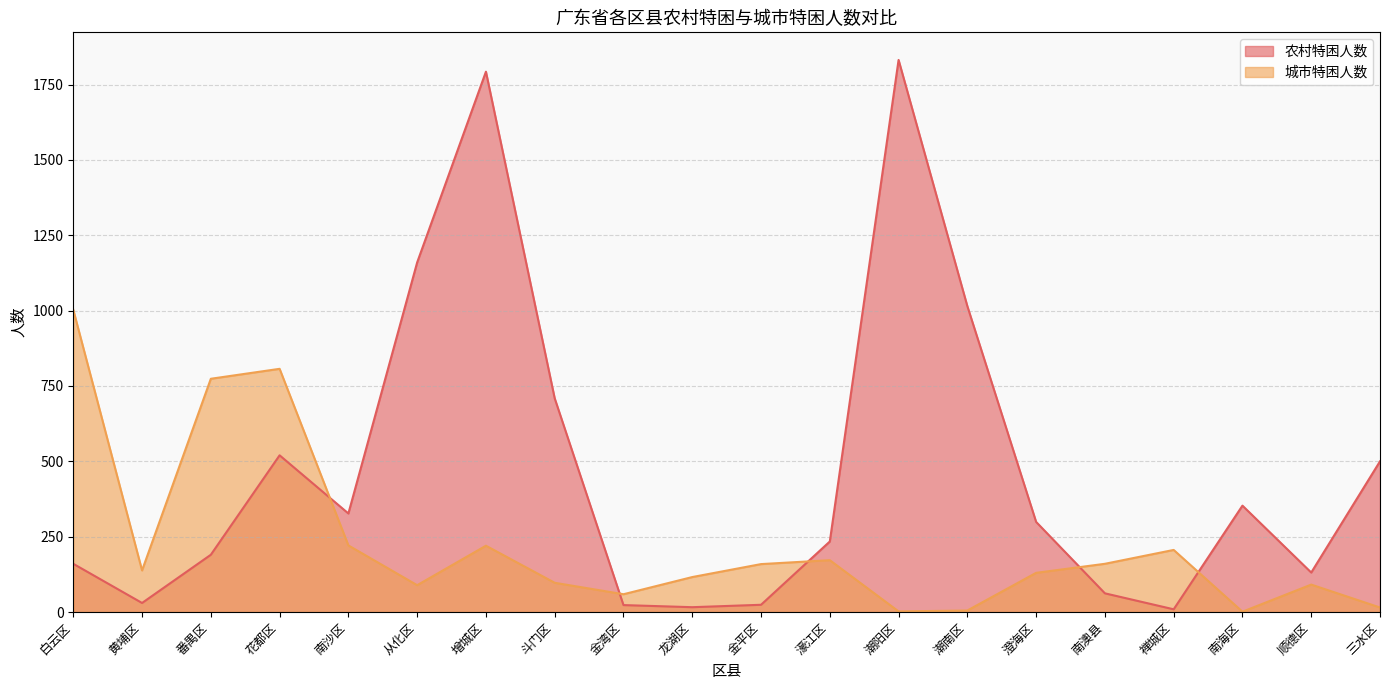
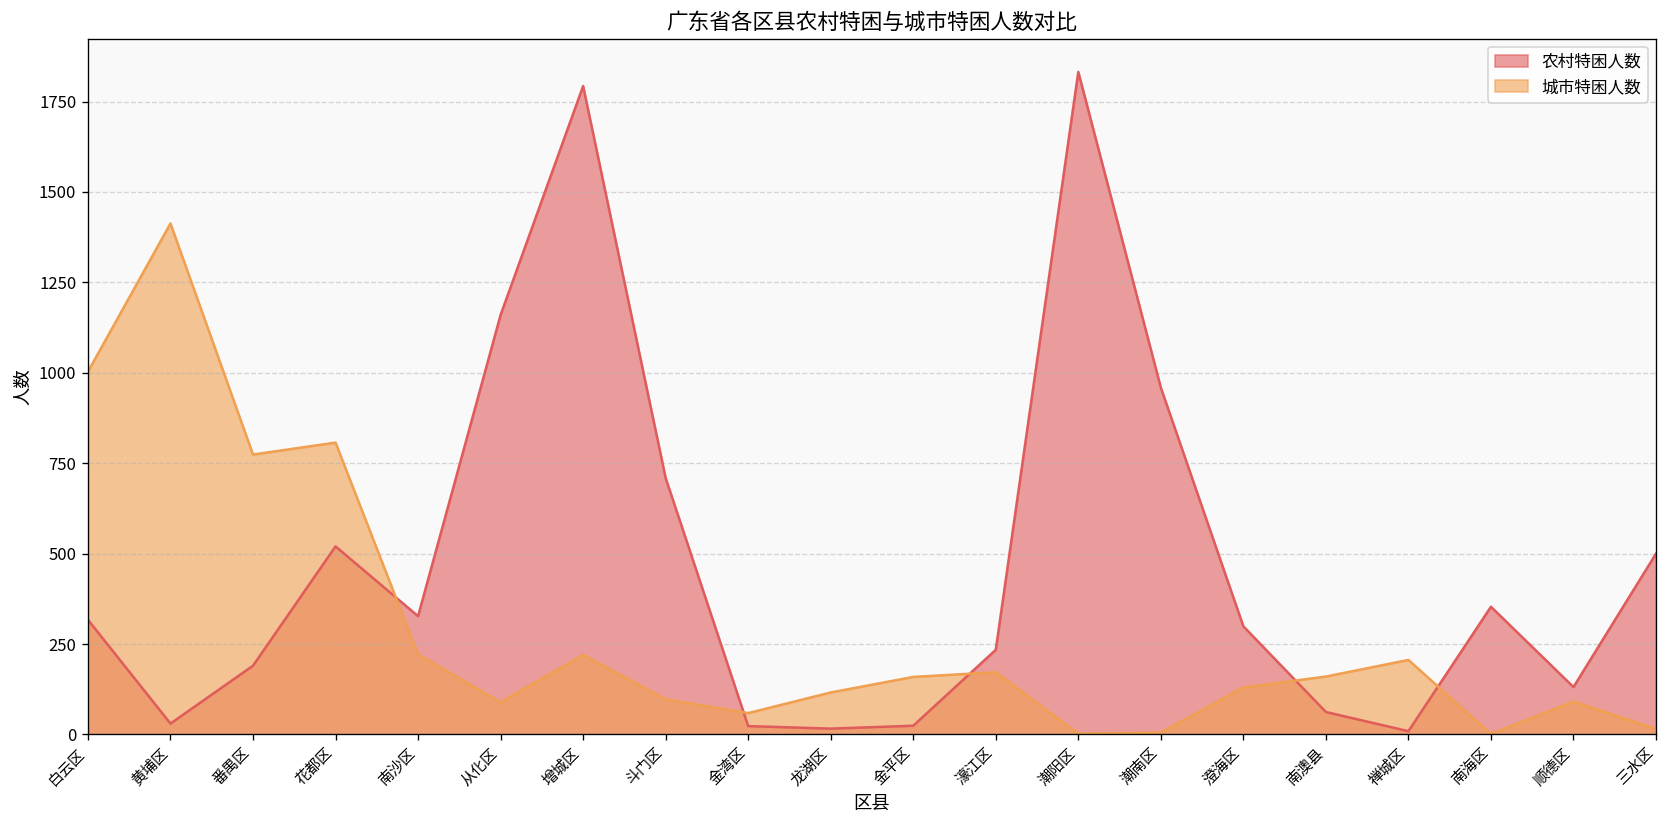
  {
    "农村特困人数": {
-     "白云区": 160,
+     "白云区": 320,
      "黄埔区": 30,
      "番禺区": 190,
      "花都区": 520,
      "南沙区": 330,
      "从化区": 1160,
      "增城区": 1790,
      "斗门区": 710,
      "金湾区": 20,
      "龙湖区": 20,
      "金平区": 20,
      "濠江区": 230,
      "潮阳区": 1830,
-     "潮南区": 1020,
+     "潮南区": 960,
      "澄海区": 300,
      "南澳县": 60,
      "禅城区": 10,
      "南海区": 350,
      "顺德区": 130,
      "三水区": 500
    },
    "城市特困人数": {
      "白云区": 1000,
-     "黄埔区": 140,
+     "黄埔区": 1410,
      "番禺区": 770,
      "花都区": 810,
      "南沙区": 220,
      "从化区": 90,
      "增城区": 220,
      "斗门区": 100,
      "金湾区": 60,
      "龙湖区": 120,
      "金平区": 160,
      "濠江区": 170,
      "潮阳区": 0,
      "潮南区": 10,
      "澄海区": 130,
      "南澳县": 160,
      "禅城区": 210,
      "南海区": 0,
      "顺德区": 90,
      "三水区": 20
    }
  }
